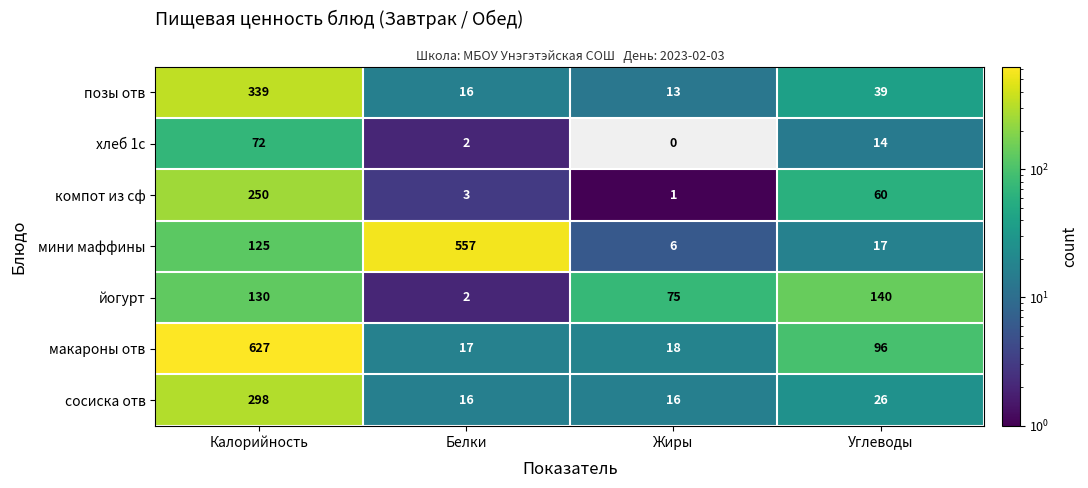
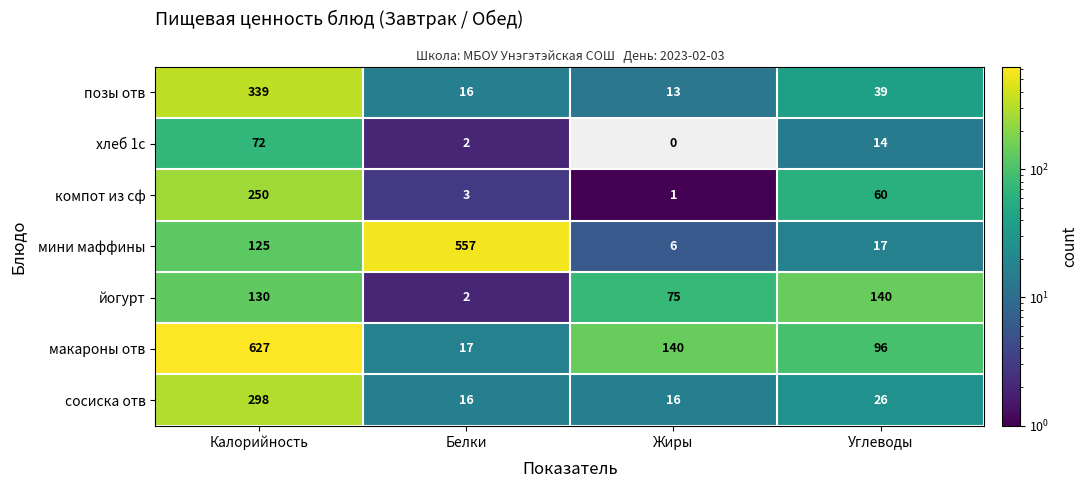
  {
    "позы отв": {
      "Калорийность": 339,
      "Белки": 16,
      "Жиры": 13,
      "Углеводы": 39
    },
    "хлеб 1с": {
      "Калорийность": 72,
      "Белки": 2,
      "Жиры": 0,
      "Углеводы": 14
    },
    "компот из сф": {
      "Калорийность": 250,
      "Белки": 3,
      "Жиры": 1,
      "Углеводы": 60
    },
    "мини маффины": {
      "Калорийность": 125,
      "Белки": 557,
      "Жиры": 6,
      "Углеводы": 17
    },
    "йогурт": {
      "Калорийность": 130,
      "Белки": 2,
      "Жиры": 75,
      "Углеводы": 140
    },
    "макароны отв": {
      "Калорийность": 627,
      "Белки": 17,
-     "Жиры": 18,
+     "Жиры": 140,
      "Углеводы": 96
    },
    "сосиска отв": {
      "Калорийность": 298,
      "Белки": 16,
      "Жиры": 16,
      "Углеводы": 26
    }
  }
